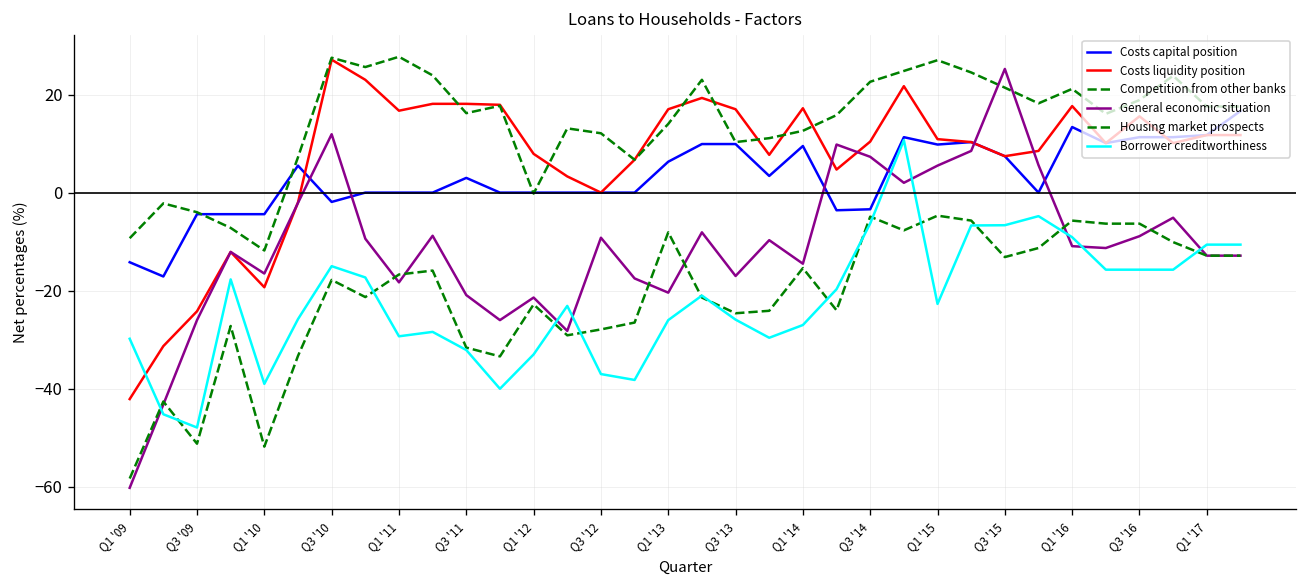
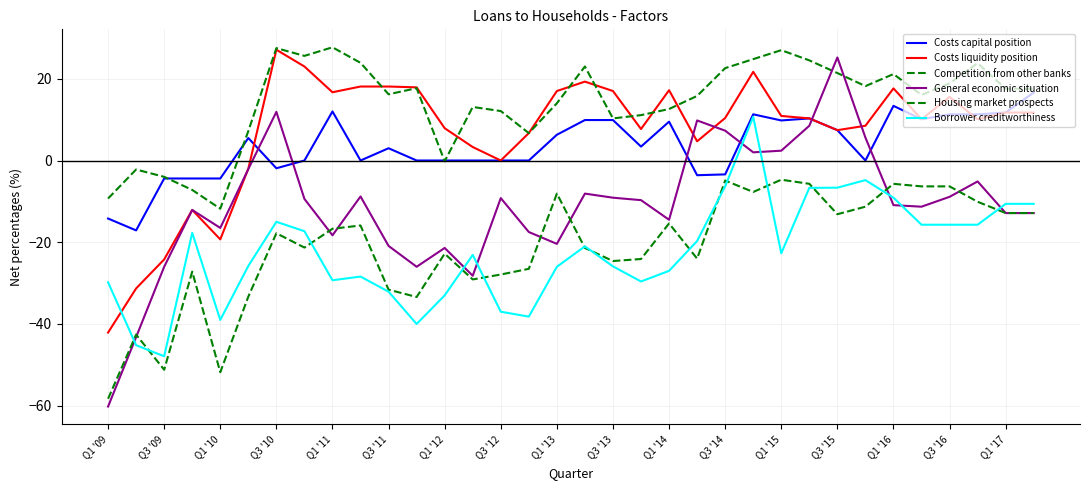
  {
    "Costs capital position": {
      "Q1 '09": -14,
      "Q1 '10": -4,
      "Q3 '10": -2,
-     "Q1 '11": 0,
+     "Q1 '11": 12,
      "Q3 '11": 3,
      "Q1 '13": 6,
      "Q1 '14": 10,
      "Q3 '14": -3,
      "Q1 '15": 10,
      "Q1 '16": 13
    },
    "Costs liquidity position": {
      "Q1 '09": -42,
      "Q3 '09": -24,
      "Q1 '10": -19,
      "Q1 '11": 17,
      "Q3 '11": 18,
      "Q1 '12": 8,
      "Q1 '13": 17,
      "Q3 '13": 17,
      "Q1 '14": 17,
      "Q3 '14": 10,
      "Q1 '15": 11,
      "Q1 '16": 18
    },
    "General economic situation": {
      "Q1 '09": -60,
      "Q3 '09": -26,
      "Q1 '10": -17,
      "Q3 '10": 12,
      "Q1 '11": -18,
      "Q3 '11": -21,
      "Q1 '12": -21,
      "Q3 '12": -9,
      "Q1 '13": -20,
-     "Q3 '13": -17,
+     "Q3 '13": -9,
      "Q1 '14": -15,
      "Q3 '14": 7,
-     "Q1 '15": 6,
+     "Q1 '15": 2,
      "Q3 '15": 25,
      "Q1 '16": -11,
      "Q3 '16": -9
    },
    "Borrower creditworthiness": {
      "Q1 '09": -30,
      "Q3 '09": -48,
      "Q1 '10": -39,
      "Q3 '10": -15,
      "Q1 '11": -29,
      "Q1 '12": -33,
      "Q3 '12": -37,
      "Q1 '13": -26,
      "Q3 '13": -26,
      "Q1 '14": -27,
      "Q3 '14": -6,
      "Q1 '15": -23,
      "Q3 '15": -7,
      "Q1 '16": -9,
      "Q3 '16": -16,
      "Q1 '17": -11
    }
  }
